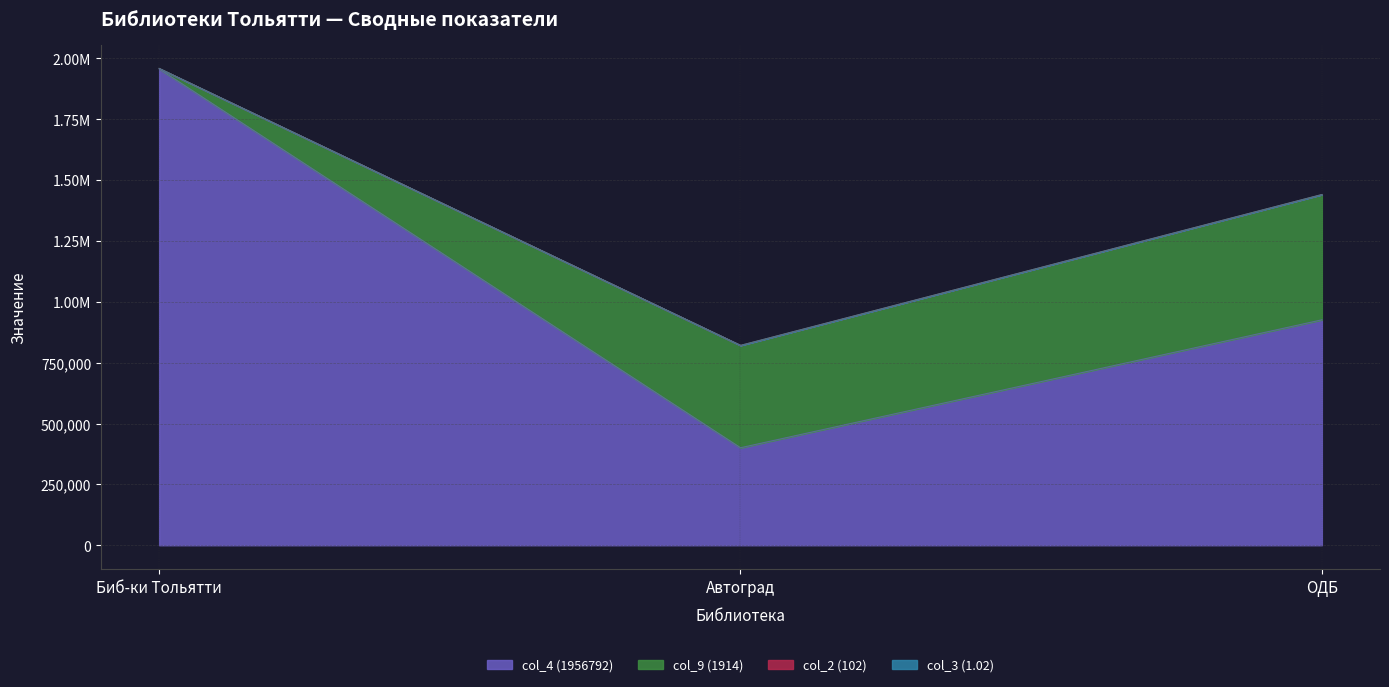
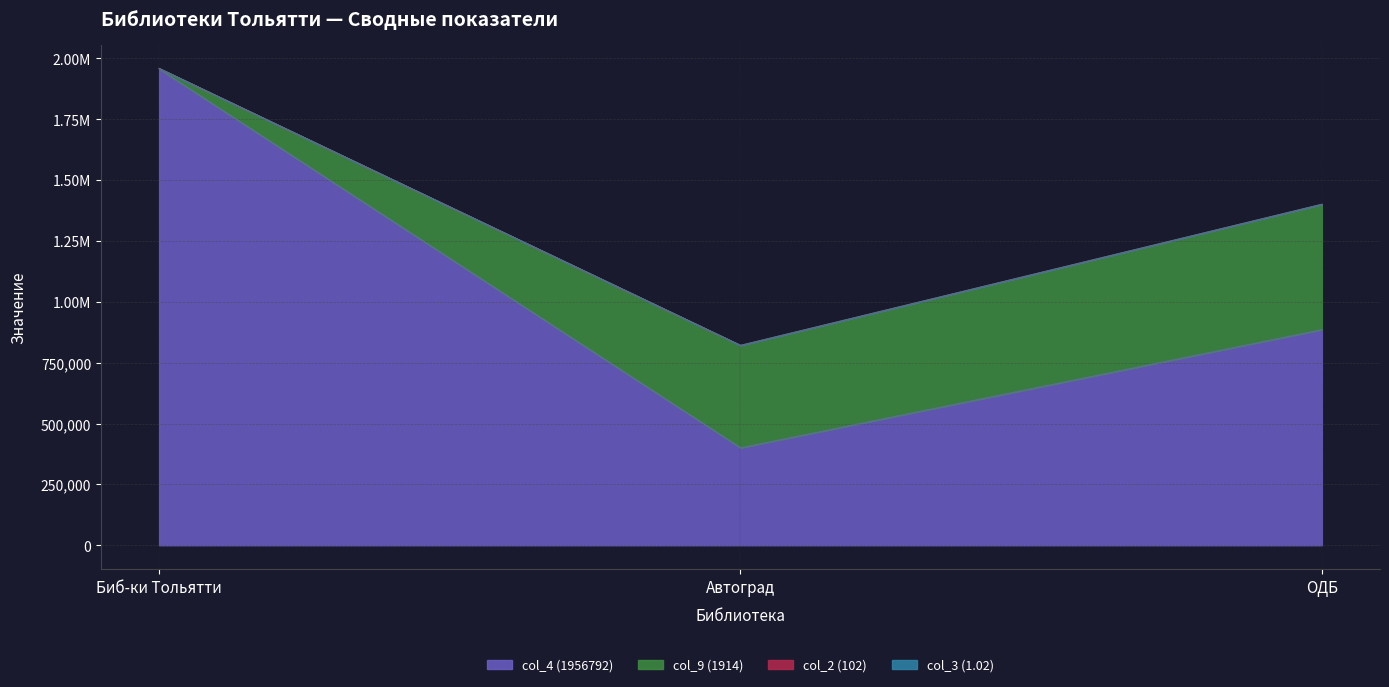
  {
    "col_4 (1956792)": {
      "Автоград": "400,000",
-     "ОДБ": "930,000"
+     "ОДБ": "890,000"
    },
    "col_3 (1.02)": {
      "Автоград": "420,000",
      "ОДБ": "510,000"
    }
  }
